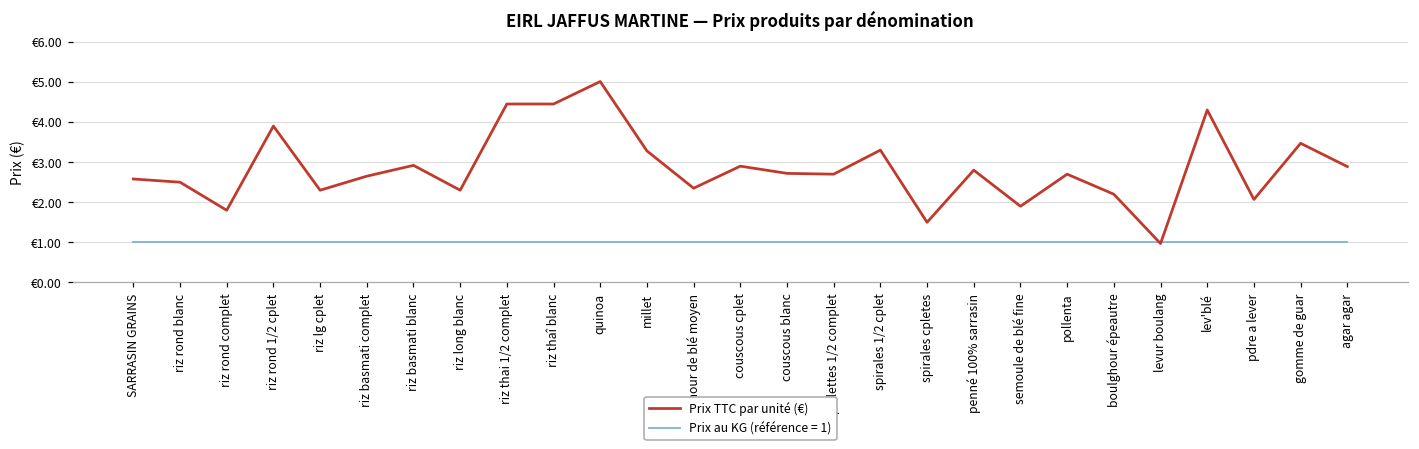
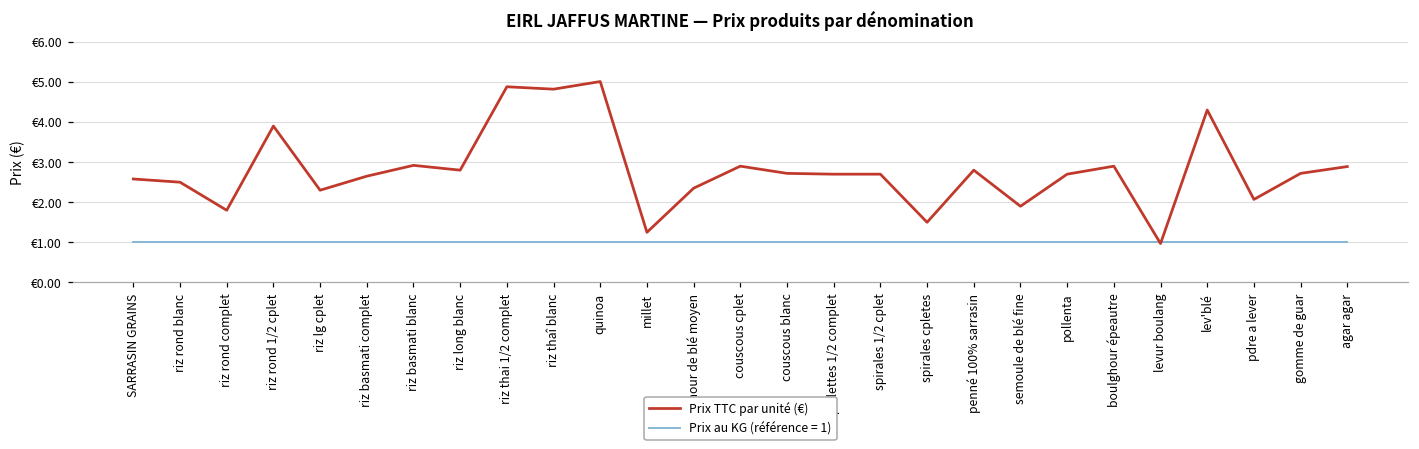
  {
    "Prix TTC par unité (€)": {
      "SARRASIN GRAINS": "€2.6",
      "riz rond blanc": "€2.5",
      "riz rond complet": "€1.8",
      "riz rond 1/2 cplet": "€3.9",
      "riz lg cplet": "€2.3",
      "riz basmati complet": "€2.7",
      "riz basmati blanc": "€2.9",
-     "riz long blanc": "€2.3",
-     "riz thai 1/2 complet": "€4.5",
-     "riz thaî blanc": "€4.5",
+     "riz long blanc": "€2.8",
+     "riz thai 1/2 complet": "€4.9",
+     "riz thaî blanc": "€4.8",
      "quinoa": "€5.0",
-     "millet": "€3.3",
+     "millet": "€1.3",
      "boulghour de blé moyen": "€2.4",
      "couscous cplet": "€2.9",
      "couscous blanc": "€2.7",
      "coquillettes 1/2 complet": "€2.7",
-     "spirales 1/2 cplet": "€3.3",
+     "spirales 1/2 cplet": "€2.7",
      "spirales cpletes": "€1.5",
      "penné 100% sarrasin": "€2.8",
      "semoule de blé fine": "€1.9",
      "pollenta": "€2.7",
-     "boulghour épeautre": "€2.2",
+     "boulghour épeautre": "€2.9",
      "lev'blé": "€4.3",
      "pdre a lever": "€2.1",
-     "gomme de guar": "€3.5",
+     "gomme de guar": "€2.7",
      "agar agar": "€2.9"
    },
    "Prix au KG (référence = 1)": {
      "SARRASIN GRAINS": "€1.0",
      "riz rond blanc": "€1.0",
      "riz rond complet": "€1.0",
      "riz rond 1/2 cplet": "€1.0",
      "riz lg cplet": "€1.0",
      "riz basmati complet": "€1.0",
      "riz basmati blanc": "€1.0",
      "riz long blanc": "€1.0",
      "riz thai 1/2 complet": "€1.0",
      "riz thaî blanc": "€1.0",
      "quinoa": "€1.0",
      "millet": "€1.0",
      "boulghour de blé moyen": "€1.0",
      "couscous cplet": "€1.0",
      "couscous blanc": "€1.0",
      "coquillettes 1/2 complet": "€1.0",
      "spirales 1/2 cplet": "€1.0",
      "spirales cpletes": "€1.0",
      "penné 100% sarrasin": "€1.0",
      "semoule de blé fine": "€1.0",
      "pollenta": "€1.0",
      "boulghour épeautre": "€1.0",
      "lev'blé": "€1.0",
      "pdre a lever": "€1.0",
      "gomme de guar": "€1.0",
      "agar agar": "€1.0"
    }
  }
